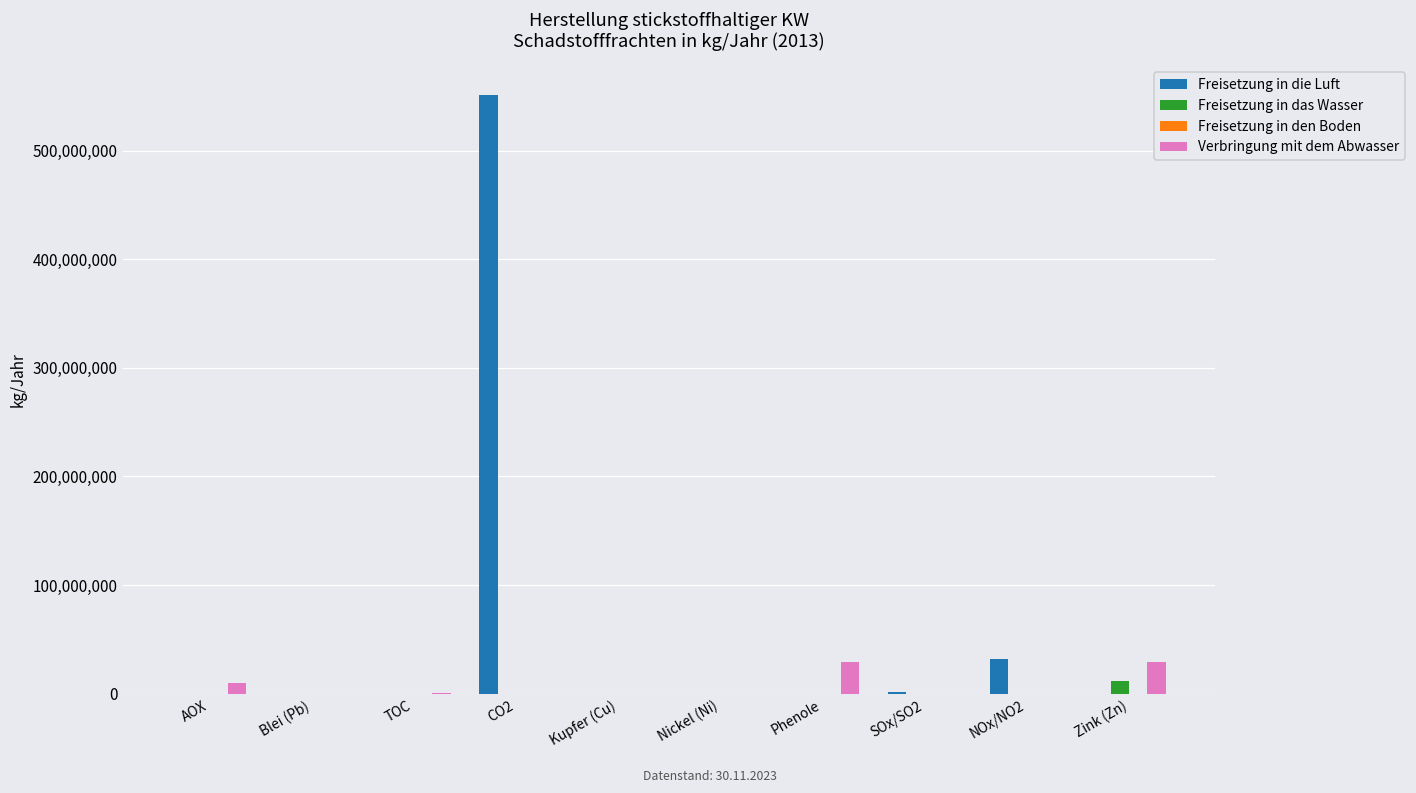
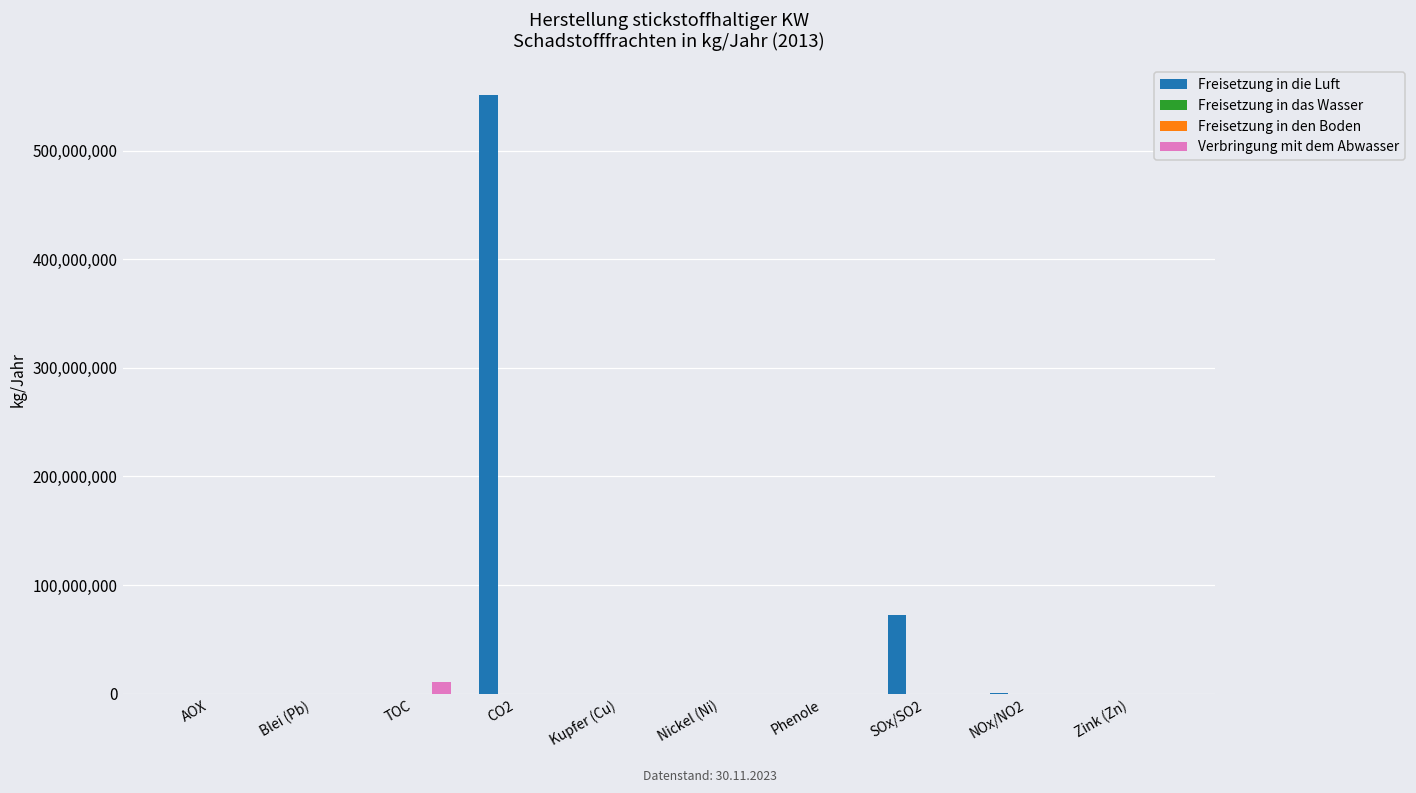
  {
    "Freisetzung in die Luft": {
      "AOX": "0",
      "Blei (Pb)": "0",
      "TOC": "0",
      "CO2": "550,000,000",
      "Kupfer (Cu)": "0",
      "Nickel (Ni)": "0",
      "Phenole": "0",
-     "SOx/SO2": "0",
-     "NOx/NO2": "30,000,000",
+     "SOx/SO2": "70,000,000",
+     "NOx/NO2": "0",
      "Zink (Zn)": "0"
    },
    "Freisetzung in das Wasser": {
      "AOX": "0",
      "TOC": "0",
      "CO2": "0",
      "Phenole": "0",
      "SOx/SO2": "0",
      "NOx/NO2": "0",
-     "Zink (Zn)": "10,000,000"
+     "Zink (Zn)": "0"
    },
    "Freisetzung in den Boden": {
      "AOX": "0",
      "Blei (Pb)": "0",
      "TOC": "0",
      "CO2": "0",
      "Kupfer (Cu)": "0",
      "Nickel (Ni)": "0",
      "Phenole": "0",
      "SOx/SO2": "0",
      "NOx/NO2": "0",
      "Zink (Zn)": "0"
    },
    "Verbringung mit dem Abwasser": {
-     "AOX": "10,000,000",
+     "AOX": "0",
      "Blei (Pb)": "0",
-     "TOC": "0",
+     "TOC": "10,000,000",
      "CO2": "0",
      "Kupfer (Cu)": "0",
      "Nickel (Ni)": "0",
-     "Phenole": "30,000,000",
+     "Phenole": "0",
      "SOx/SO2": "0",
      "NOx/NO2": "0",
-     "Zink (Zn)": "30,000,000"
+     "Zink (Zn)": "0"
    }
  }
